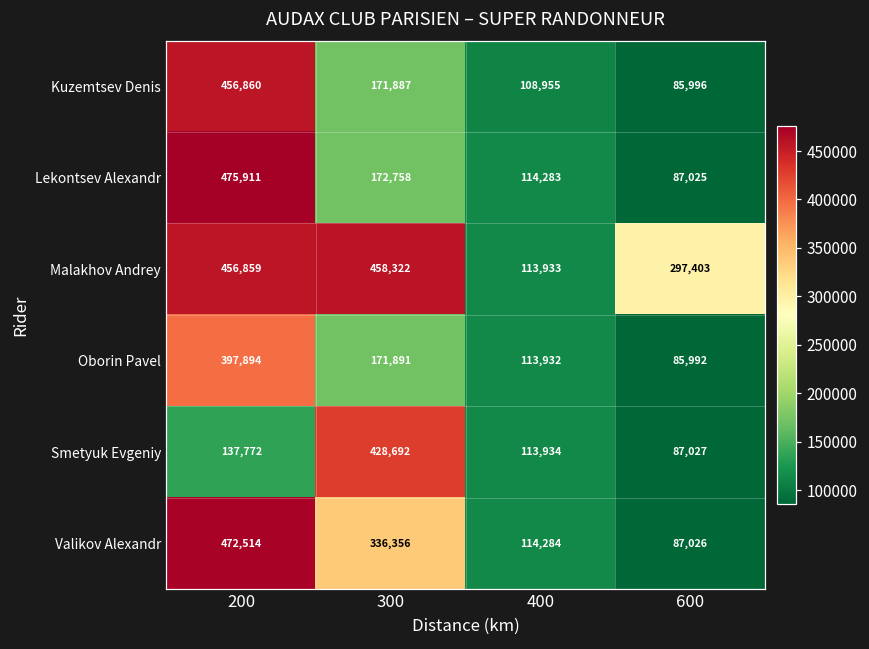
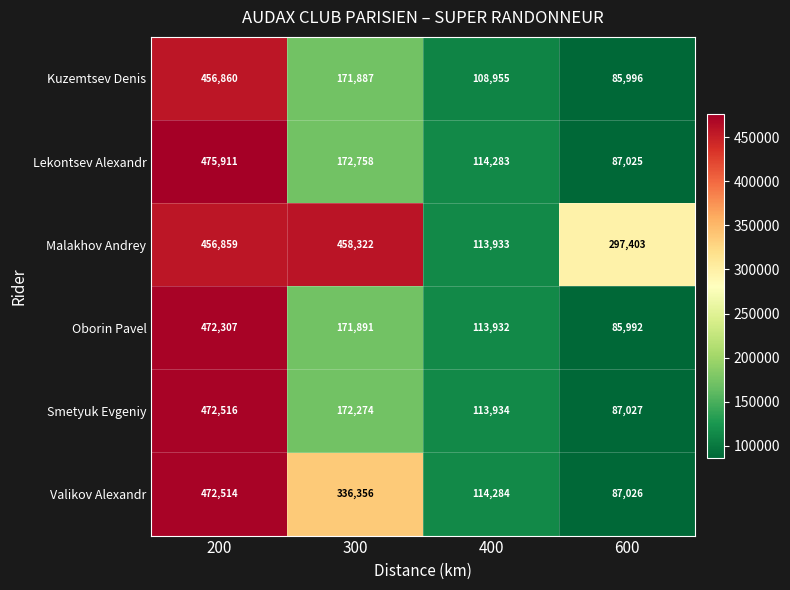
  {
    "Kuzemtsev Denis": {
      "200": "456,860",
      "300": "171,887",
      "400": "108,955",
      "600": "85,996"
    },
    "Lekontsev Alexandr": {
      "200": "475,911",
      "300": "172,758",
      "400": "114,283",
      "600": "87,025"
    },
    "Malakhov Andrey": {
      "200": "456,859",
      "300": "458,322",
      "400": "113,933",
      "600": "297,403"
    },
    "Oborin Pavel": {
-     "200": "397,894",
+     "200": "472,307",
      "300": "171,891",
      "400": "113,932",
      "600": "85,992"
    },
    "Smetyuk Evgeniy": {
-     "200": "137,772",
-     "300": "428,692",
+     "200": "472,516",
+     "300": "172,274",
      "400": "113,934",
      "600": "87,027"
    },
    "Valikov Alexandr": {
      "200": "472,514",
      "300": "336,356",
      "400": "114,284",
      "600": "87,026"
    }
  }
